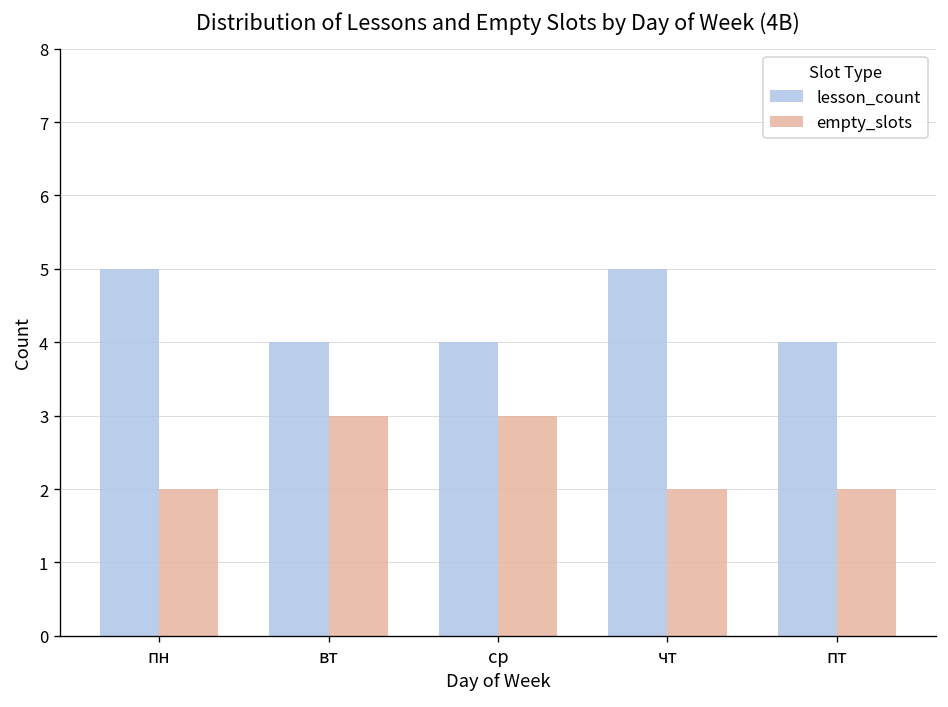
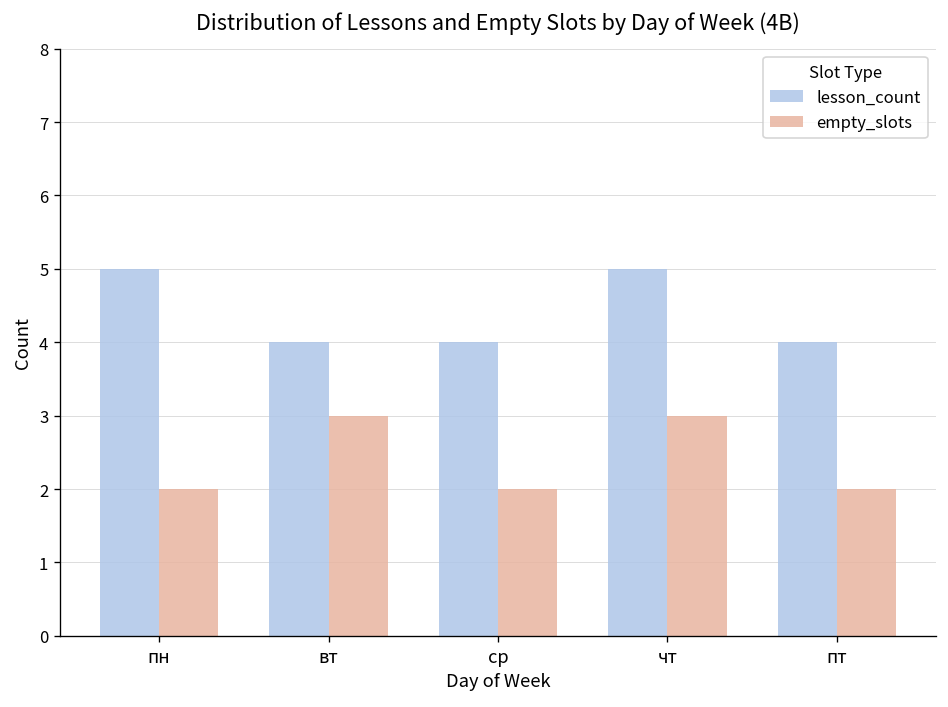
  {
    "lesson_count": {
      "пн": 5,
      "вт": 4,
      "ср": 4,
      "чт": 5,
      "пт": 4
    },
    "empty_slots": {
      "пн": 2,
      "вт": 3,
-     "ср": 3,
-     "чт": 2,
+     "ср": 2,
+     "чт": 3,
      "пт": 2
    }
  }
